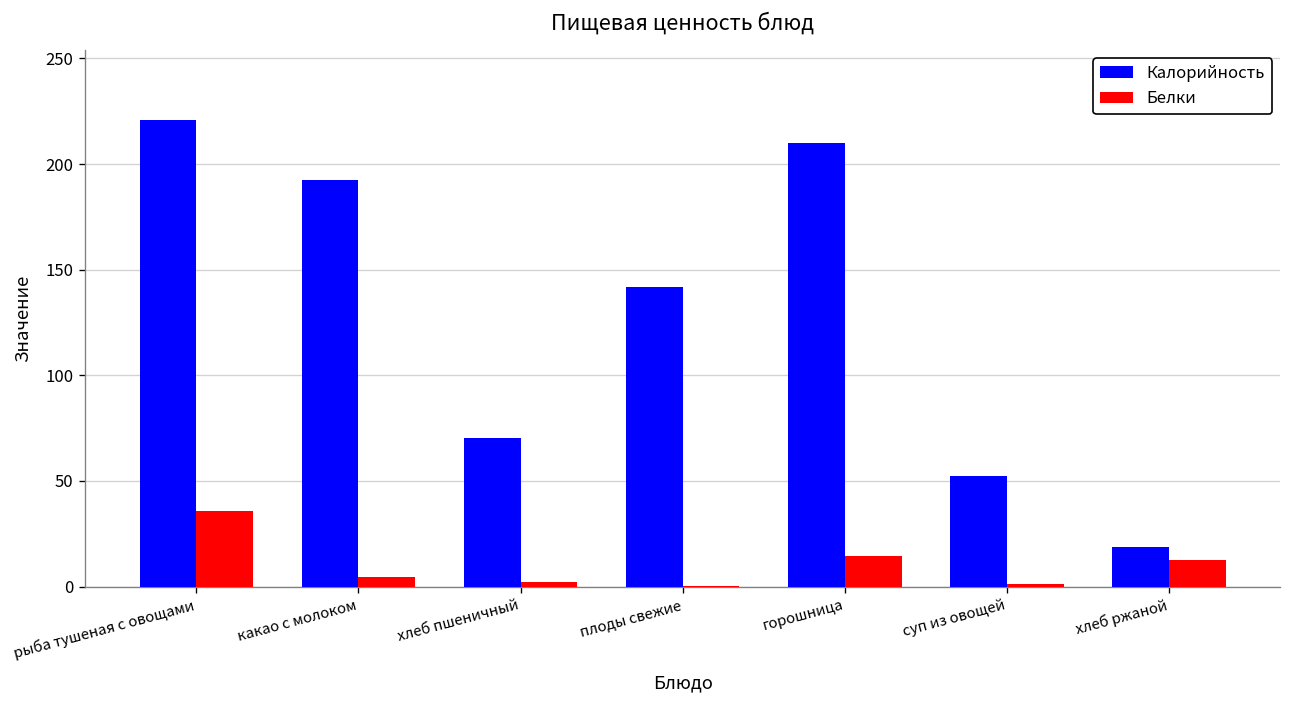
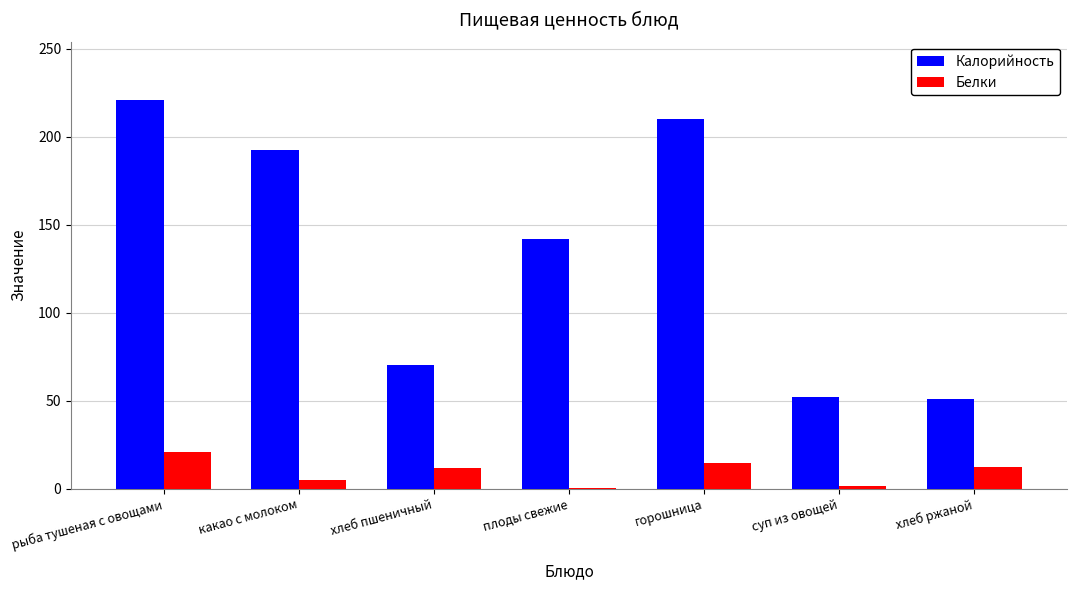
  {
    "Калорийность": {
      "рыба тушеная с овощами": 221,
      "какао с молоком": 193,
      "хлеб пшеничный": 70,
      "плоды свежие": 142,
      "горошница": 210,
      "суп из овощей": 52,
-     "хлеб ржаной": 19
+     "хлеб ржаной": 51
    },
    "Белки": {
-     "рыба тушеная с овощами": 36,
+     "рыба тушеная с овощами": 21,
      "какао с молоком": 5,
-     "хлеб пшеничный": 2,
+     "хлеб пшеничный": 12,
      "горошница": 15,
      "хлеб ржаной": 12
    }
  }
